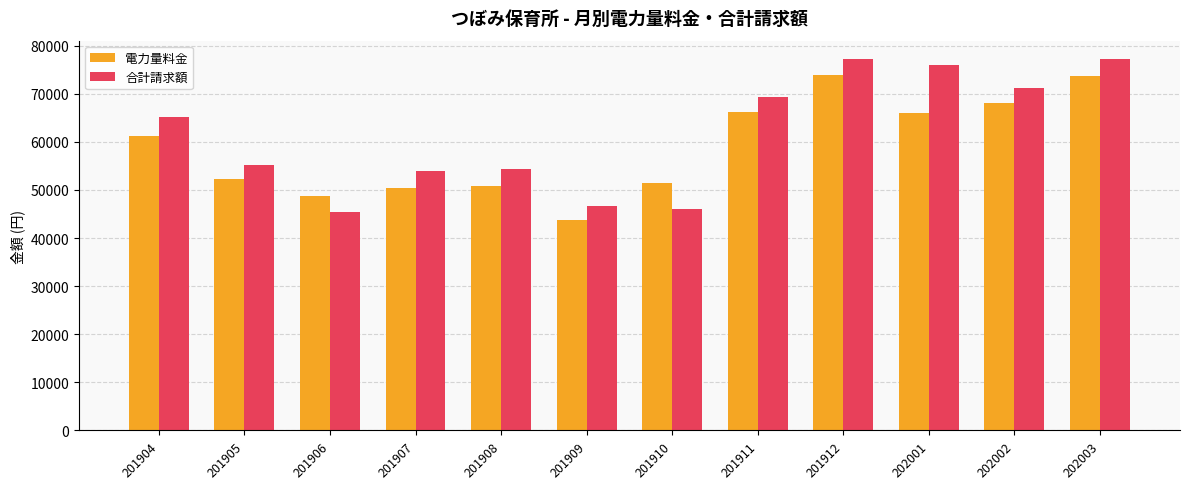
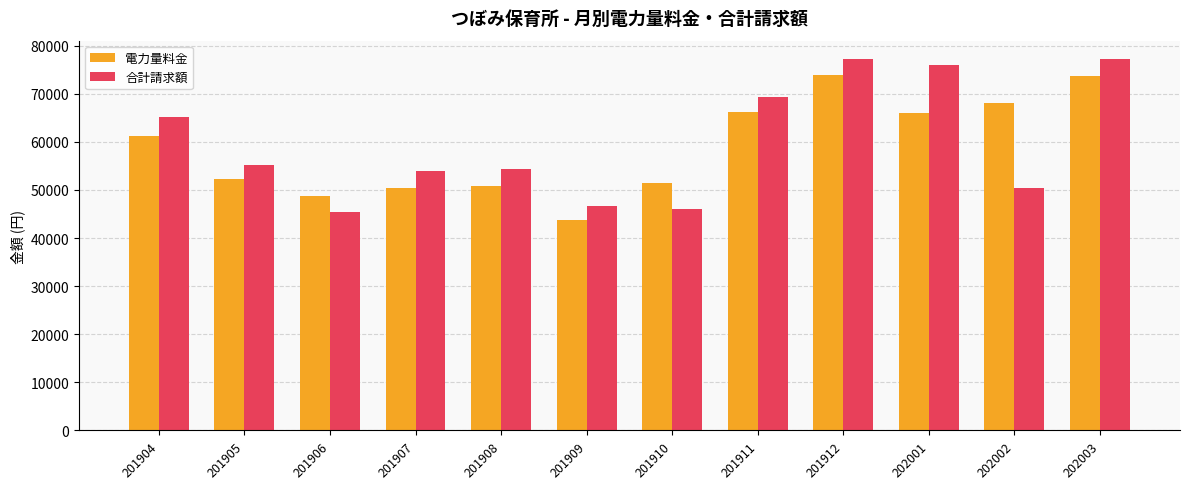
  {
    "電力量料金": {
      "201904": 61000,
      "201905": 52000,
      "201906": 49000,
      "201907": 50000,
      "201908": 51000,
      "201909": 44000,
      "201910": 51000,
      "201911": 66000,
      "201912": 74000,
      "202001": 66000,
      "202002": 68000,
      "202003": 74000
    },
    "合計請求額": {
      "201904": 65000,
      "201905": 55000,
      "201906": 45000,
      "201907": 54000,
      "201908": 54000,
      "201909": 47000,
      "201910": 46000,
      "201911": 69000,
      "201912": 77000,
      "202001": 76000,
-     "202002": 71000,
+     "202002": 50000,
      "202003": 77000
    }
  }
